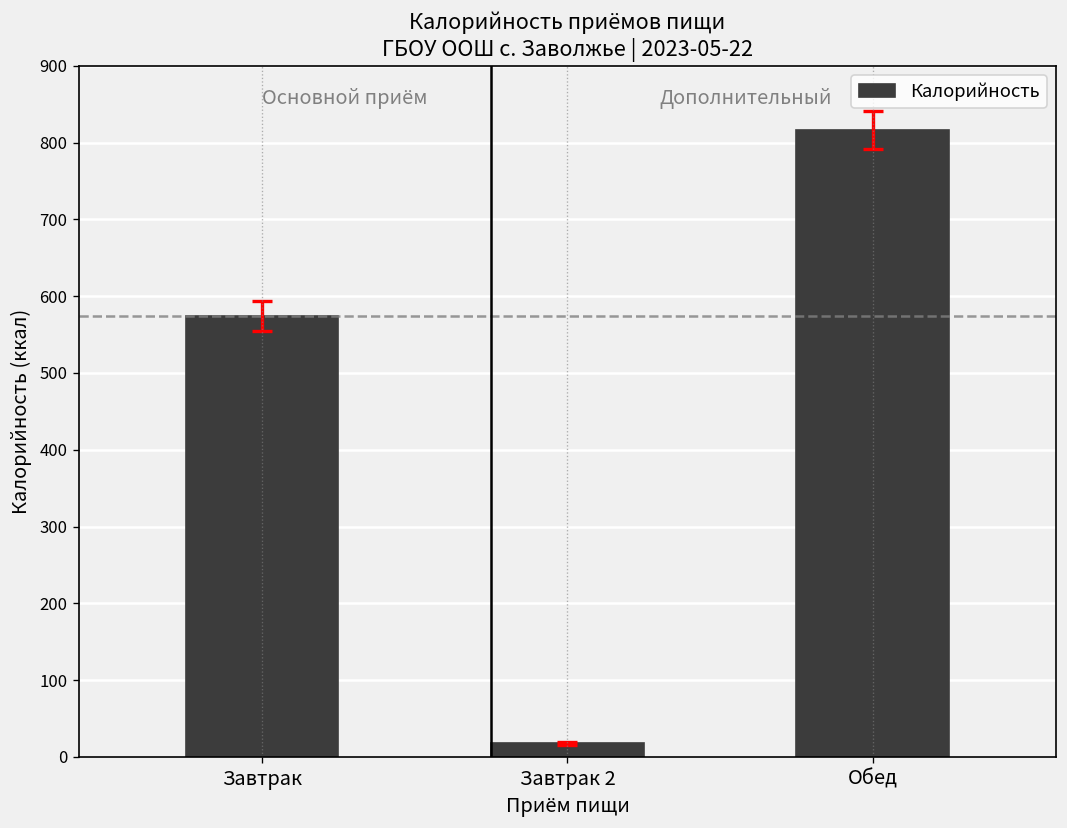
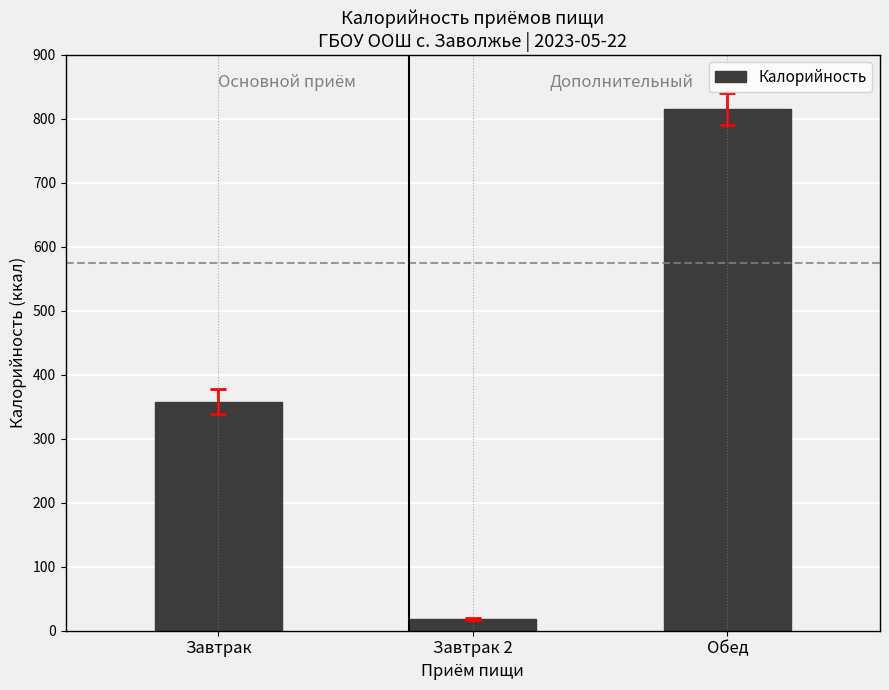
  {
    "Калорийность": {
-     "Завтрак": 570,
+     "Завтрак": 360,
      "Завтрак 2": 20,
      "Обед": 820
    }
  }
